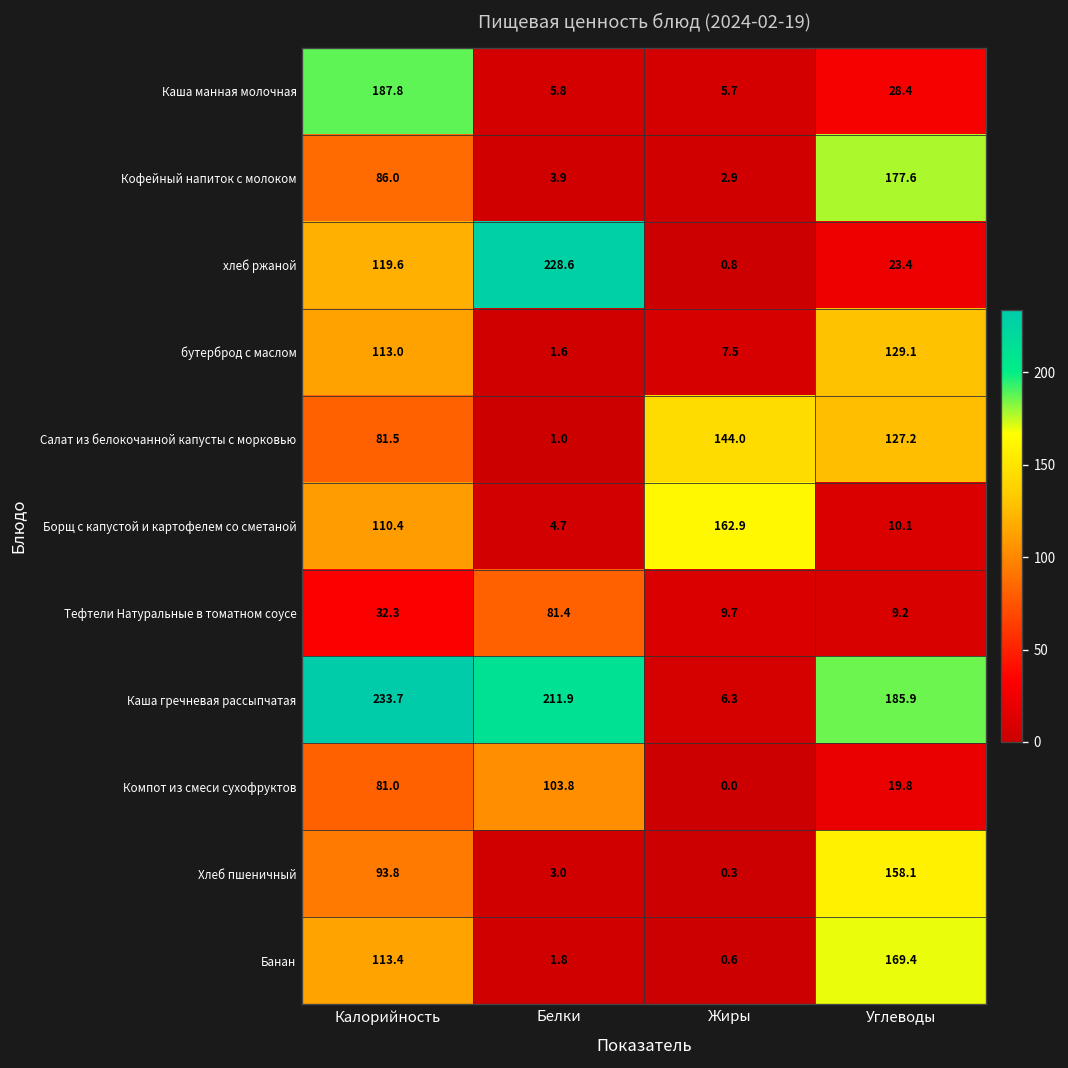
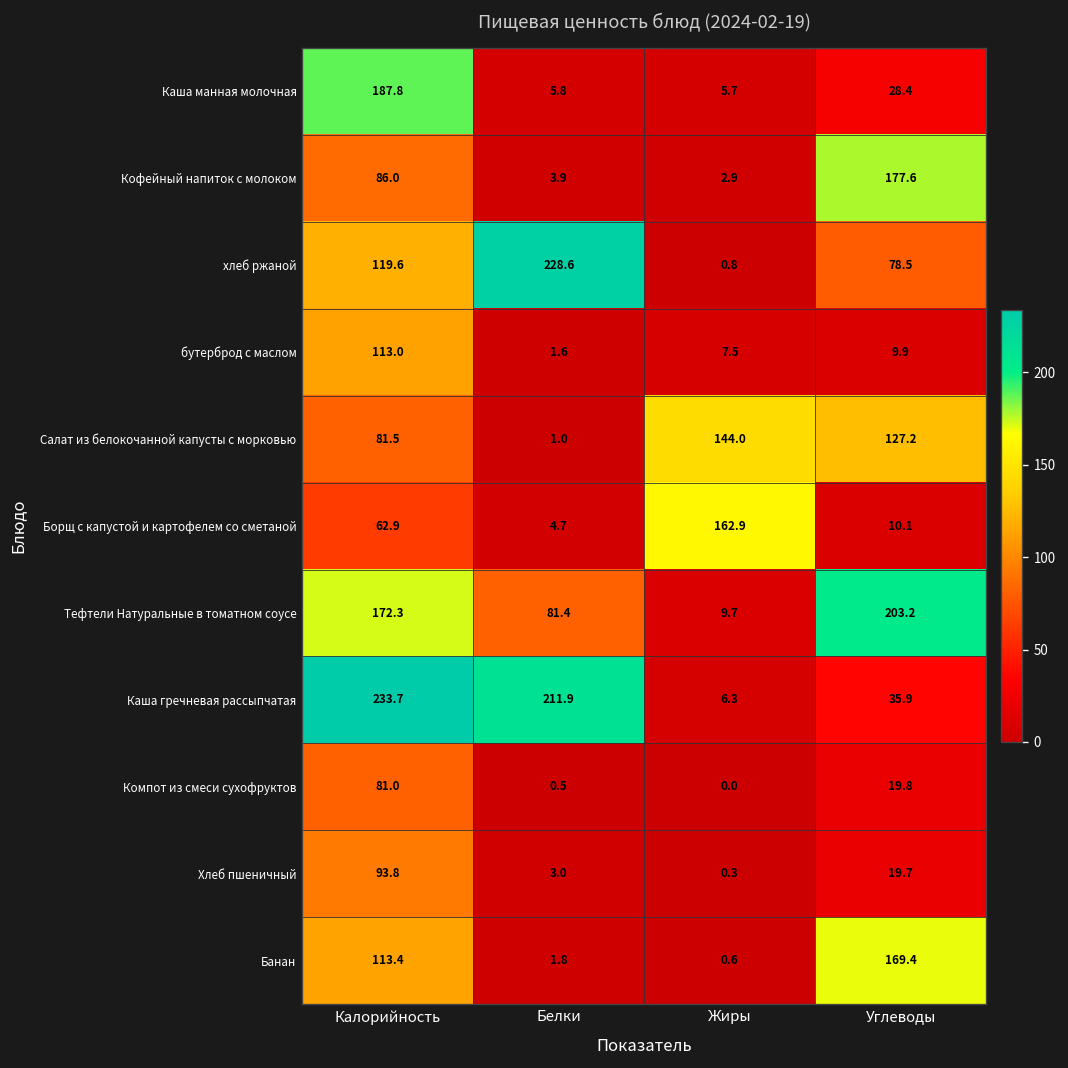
  {
    "Каша манная молочная": {
      "Калорийность": 187.8,
      "Белки": 5.8,
      "Жиры": 5.7,
      "Углеводы": 28.4
    },
    "Кофейный напиток с молоком": {
      "Калорийность": 86.0,
      "Белки": 3.9,
      "Жиры": 2.9,
      "Углеводы": 177.6
    },
    "хлеб ржаной": {
      "Калорийность": 119.6,
      "Белки": 228.6,
      "Жиры": 0.8,
-     "Углеводы": 23.4
+     "Углеводы": 78.5
    },
    "бутерброд с маслом": {
      "Калорийность": 113.0,
      "Белки": 1.6,
      "Жиры": 7.5,
-     "Углеводы": 129.1
+     "Углеводы": 9.9
    },
    "Салат из белокочанной капусты с морковью": {
      "Калорийность": 81.5,
      "Белки": 1.0,
      "Жиры": 144.0,
      "Углеводы": 127.2
    },
    "Борщ с капустой и картофелем со сметаной": {
-     "Калорийность": 110.4,
+     "Калорийность": 62.9,
      "Белки": 4.7,
      "Жиры": 162.9,
      "Углеводы": 10.1
    },
    "Тефтели Натуральные в томатном соусе": {
-     "Калорийность": 32.3,
+     "Калорийность": 172.3,
      "Белки": 81.4,
      "Жиры": 9.7,
-     "Углеводы": 9.2
+     "Углеводы": 203.2
    },
    "Каша гречневая рассыпчатая": {
      "Калорийность": 233.7,
      "Белки": 211.9,
      "Жиры": 6.3,
-     "Углеводы": 185.9
+     "Углеводы": 35.9
    },
    "Компот из смеси сухофруктов": {
      "Калорийность": 81.0,
-     "Белки": 103.8,
+     "Белки": 0.5,
      "Жиры": 0.0,
      "Углеводы": 19.8
    },
    "Хлеб пшеничный": {
      "Калорийность": 93.8,
      "Белки": 3.0,
      "Жиры": 0.3,
-     "Углеводы": 158.1
+     "Углеводы": 19.7
    },
    "Банан": {
      "Калорийность": 113.4,
      "Белки": 1.8,
      "Жиры": 0.6,
      "Углеводы": 169.4
    }
  }
